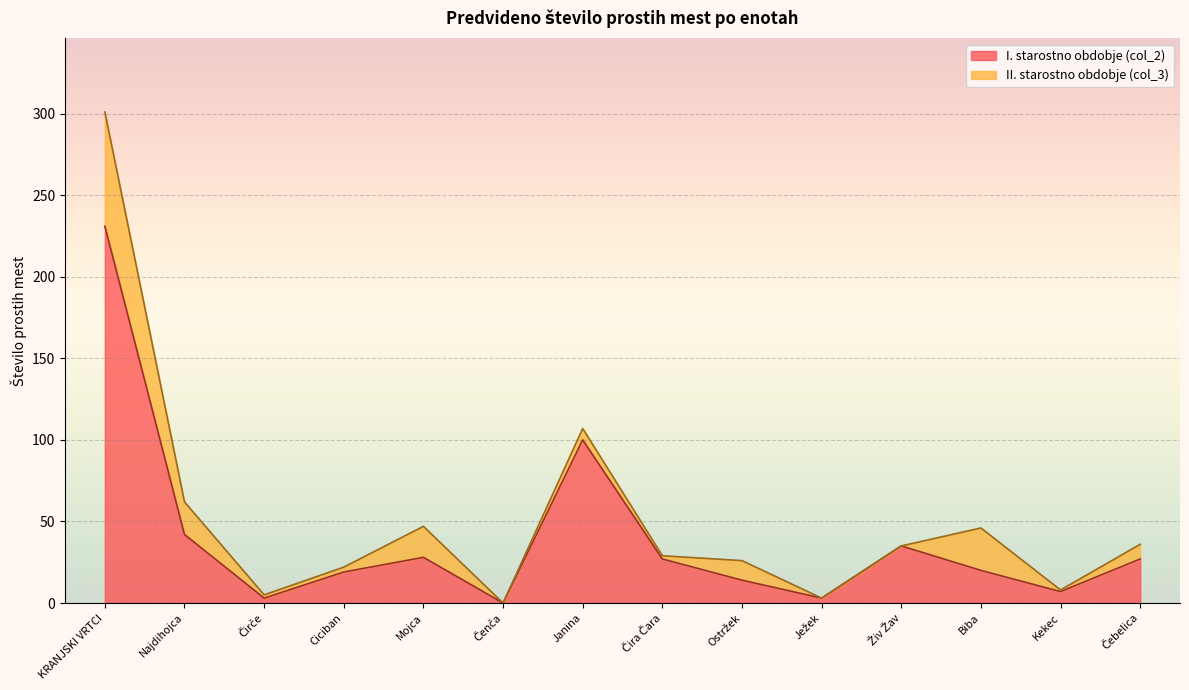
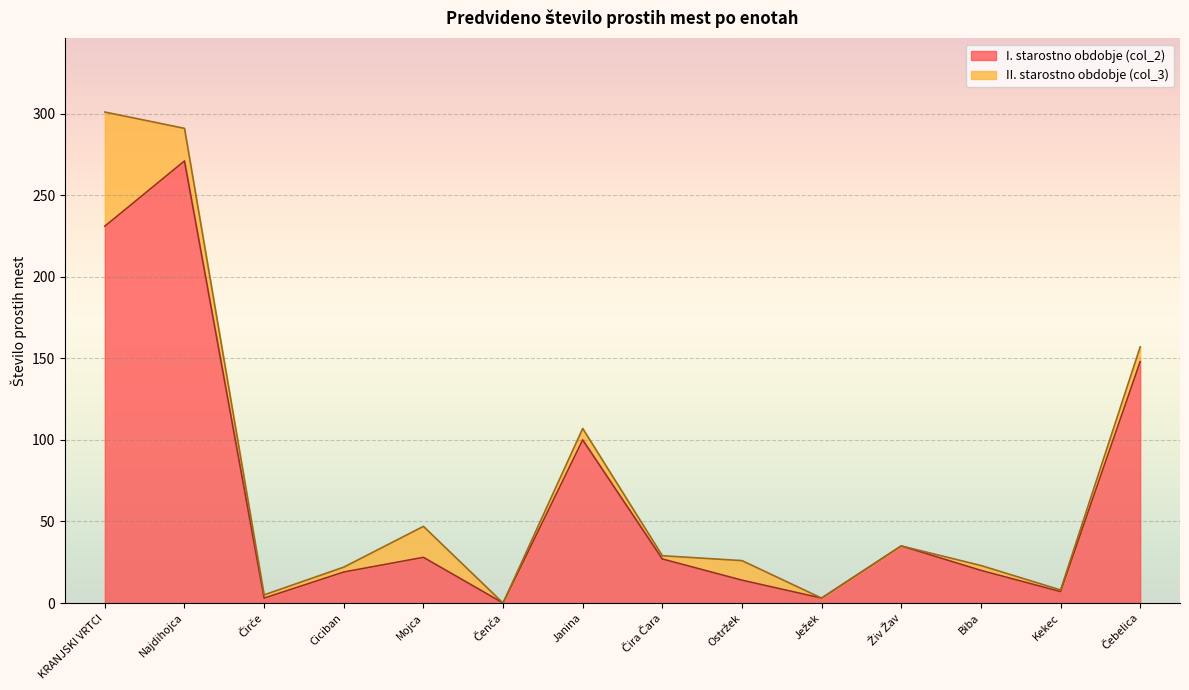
  {
    "I. starostno obdobje (col_2)": {
      "KRANJSKI VRTCI": 231,
-     "Najdihojca": 42,
+     "Najdihojca": 271,
      "Čirče": 3,
      "Ciciban": 19,
      "Mojca": 28,
      "Janina": 100,
      "Čira Čara": 27,
      "Ostržek": 14,
      "Biba": 20,
-     "Čebelica": 27
+     "Čebelica": 148
    },
    "II. starostno obdobje (col_3)": {
      "KRANJSKI VRTCI": 70,
      "Najdihojca": 20,
      "Čirče": 2,
      "Ciciban": 3,
      "Mojca": 19,
      "Janina": 7,
      "Čira Čara": 2,
      "Ostržek": 12,
-     "Biba": 26,
+     "Biba": 3,
      "Čebelica": 9
    }
  }
